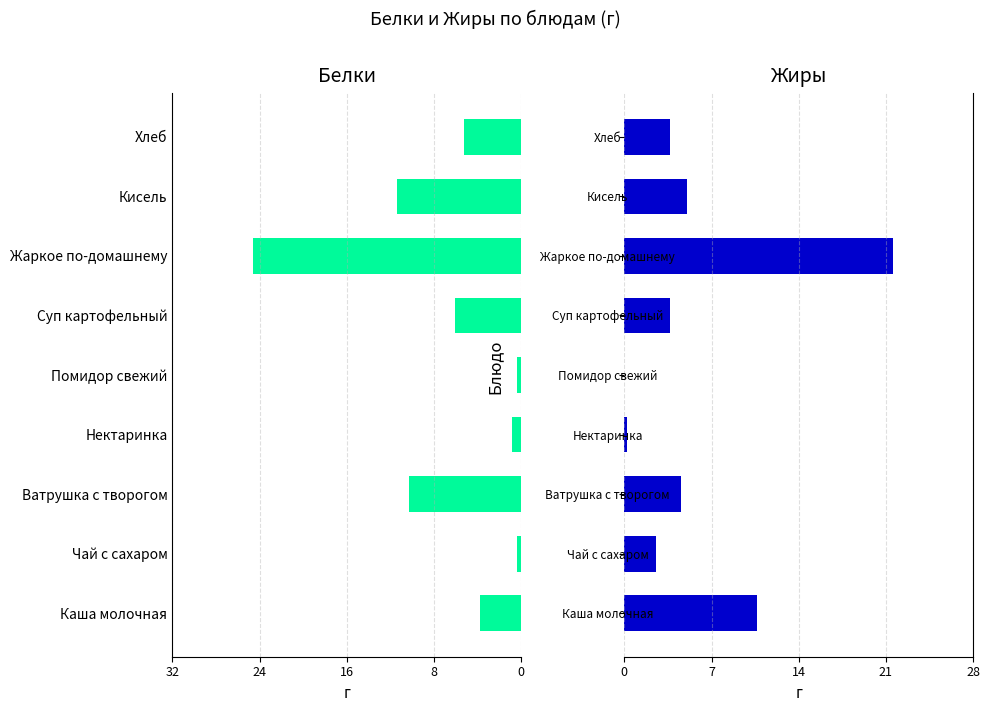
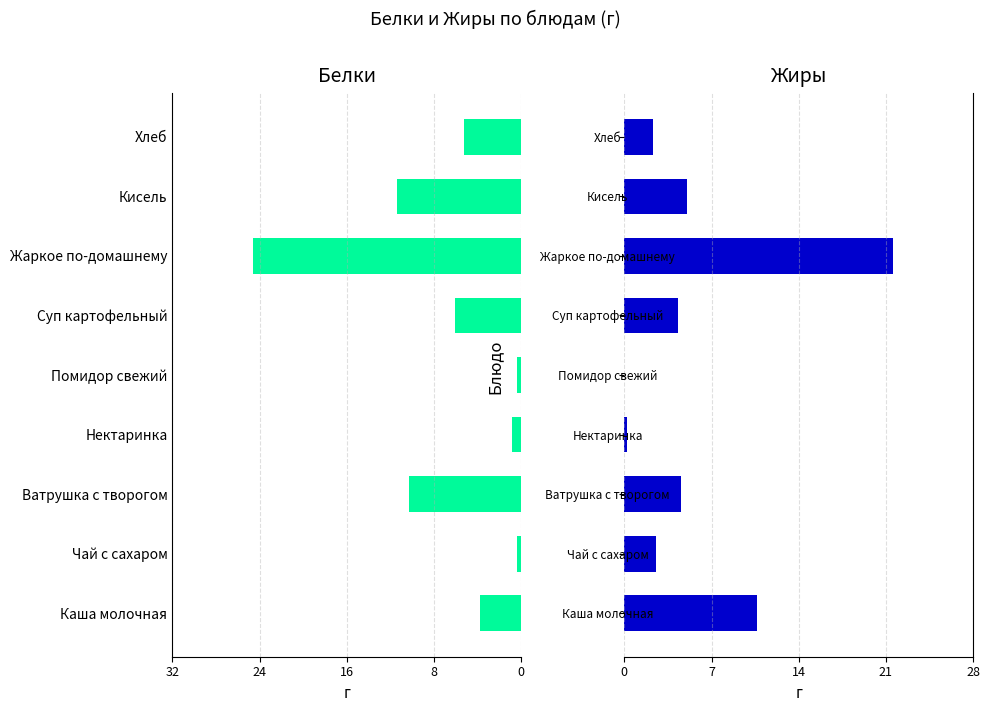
  {
    "Белки": {
      "Хлеб": 5.2,
      "Кисель": 11.4,
      "Жаркое по-домашнему": 24.6,
      "Суп картофельный": 6.1,
      "Помидор свежий": 0.4,
      "Нектаринка": 0.8,
      "Ватрушка с творогом": 10.3,
      "Чай с сахаром": 0.4,
      "Каша молочная": 3.8
    },
    "Жиры": {
-     "Хлеб": 3.6,
+     "Хлеб": 2.3,
      "Кисель": 5.0,
      "Жаркое по-домашнему": 21.3,
-     "Суп картофельный": 3.6,
+     "Суп картофельный": 4.3,
      "Помидор свежий": 0.0,
      "Нектаринка": 0.2,
      "Ватрушка с творогом": 4.5,
      "Чай с сахаром": 2.5,
      "Каша молочная": 10.5
    }
  }
